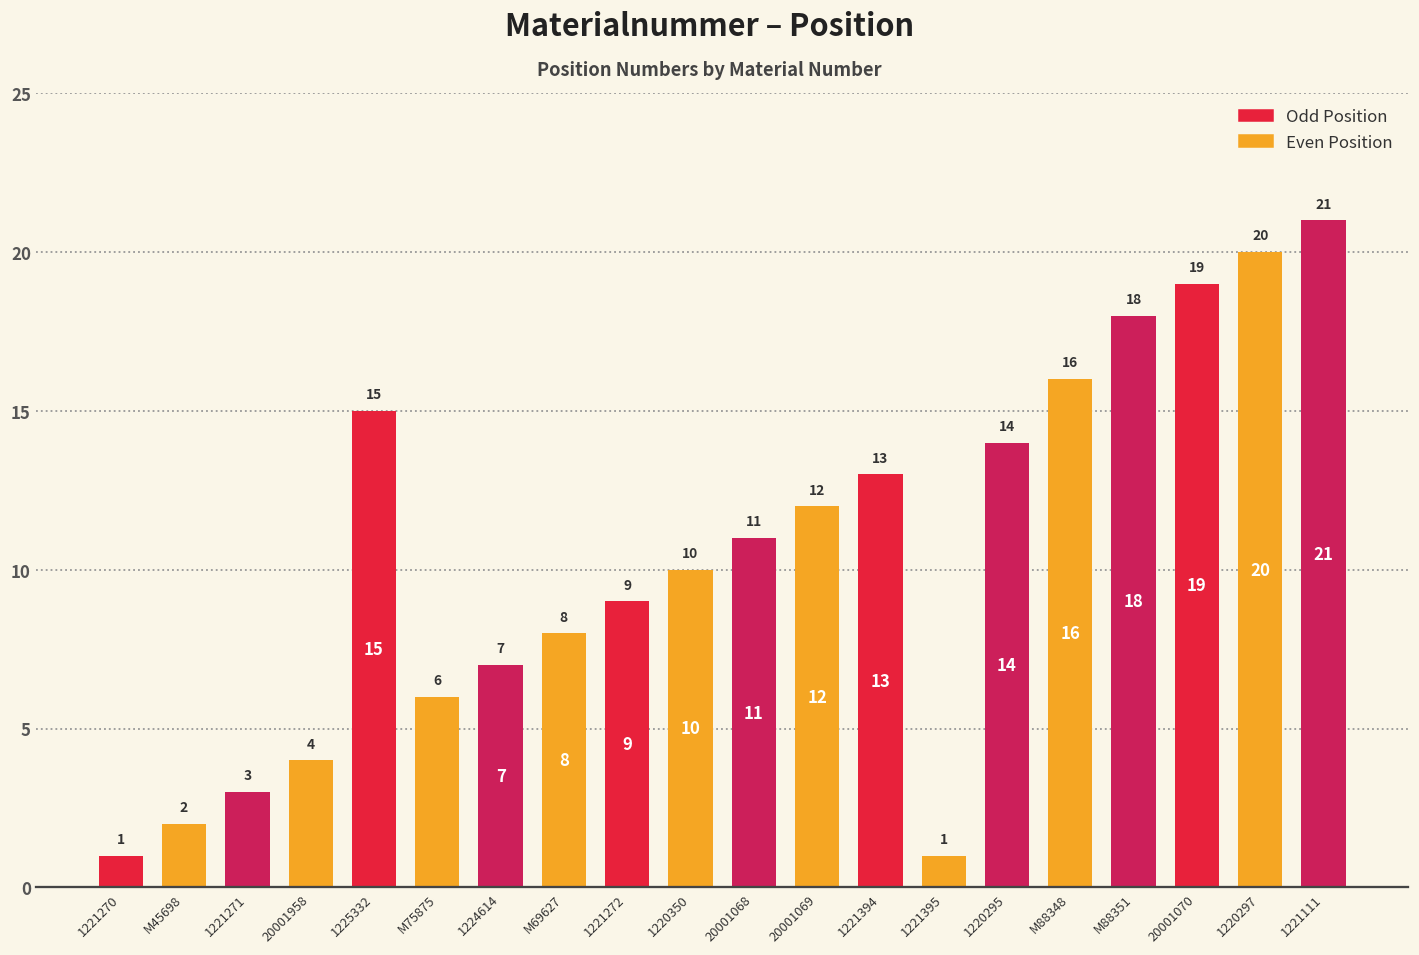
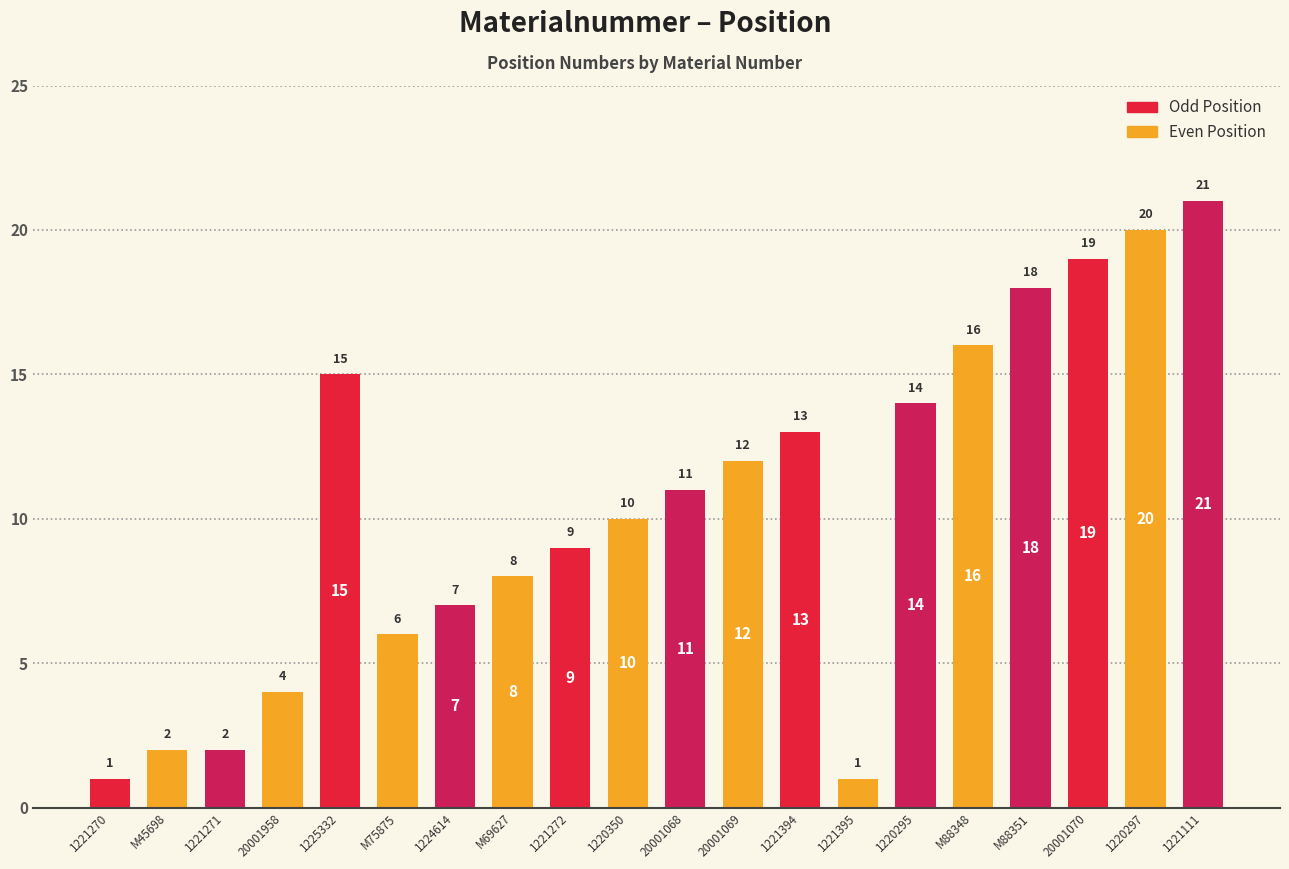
  {
    "1221270": 1,
    "M45698": 2,
-   "1221271": 3,
+   "1221271": 2,
    "20001958": 4,
    "1225332": 15,
    "M75875": 6,
    "1224614": 7,
    "M69627": 8,
    "1221272": 9,
    "1220350": 10,
    "20001068": 11,
    "20001069": 12,
    "1221394": 13,
    "1221395": 1,
    "1220295": 14,
    "M88348": 16,
    "M88351": 18,
    "20001070": 19,
    "1220297": 20,
    "1221111": 21
  }
